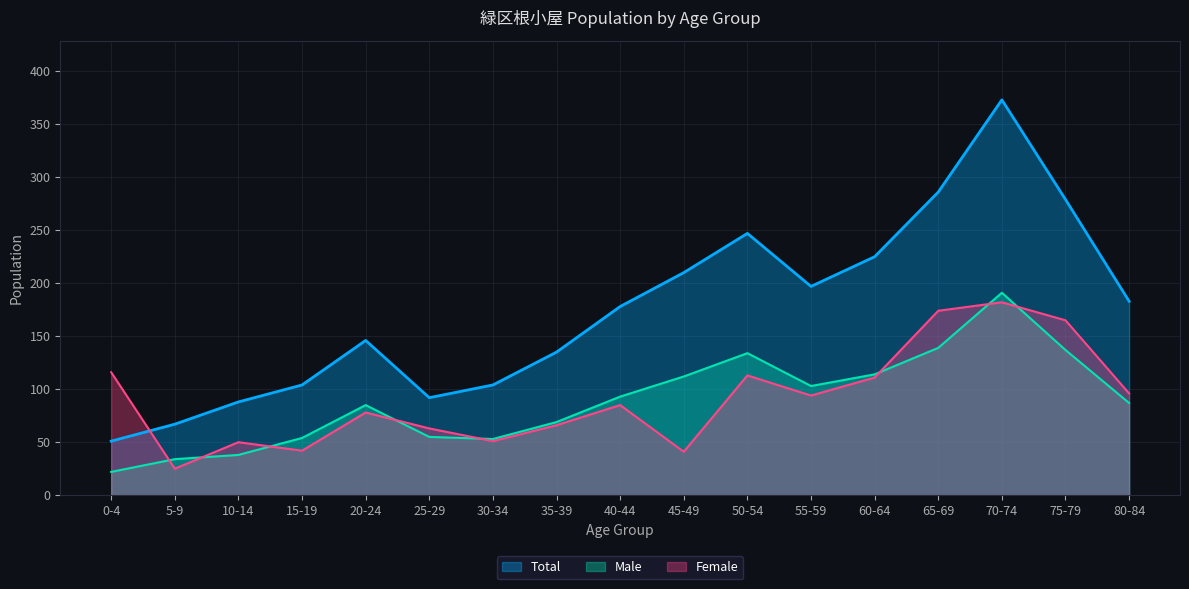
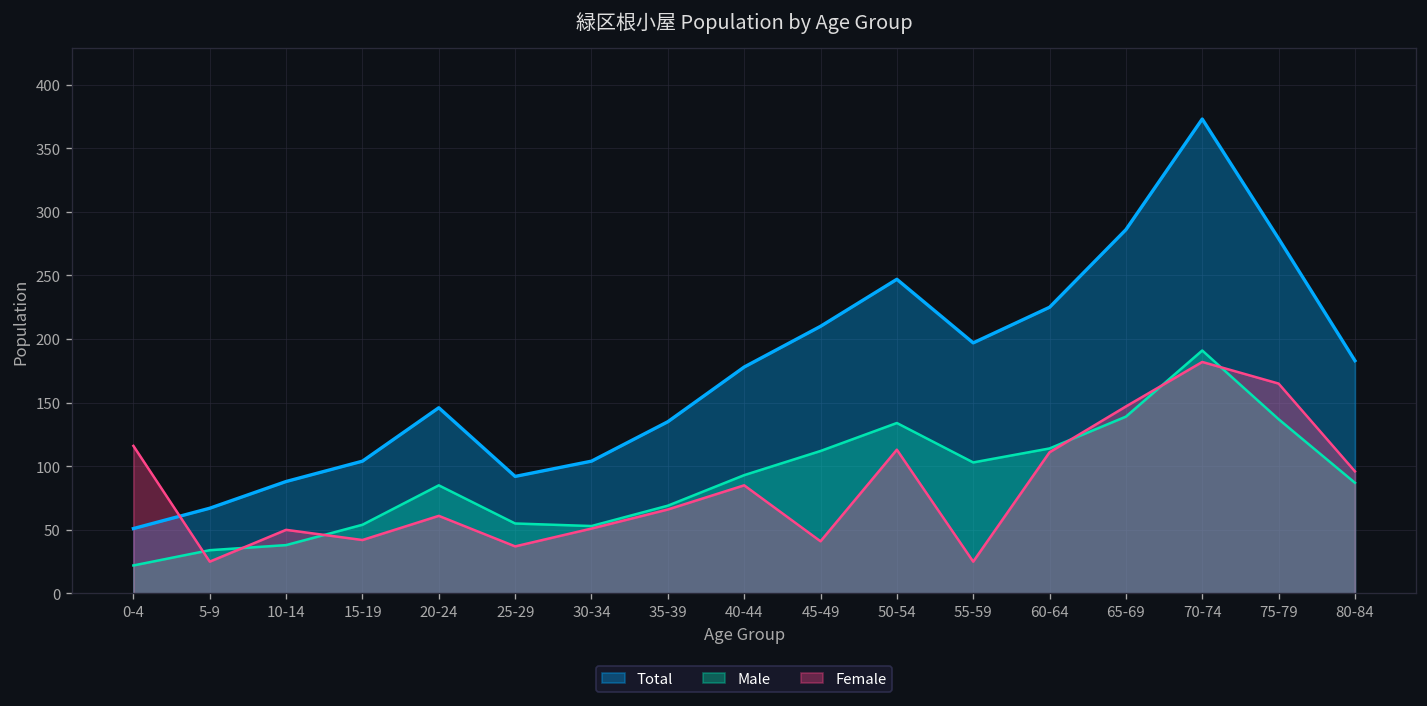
  {
    "Female": {
      "0-4": 116,
      "5-9": 25,
      "10-14": 50,
      "15-19": 42,
-     "20-24": 78,
-     "25-29": 63,
+     "20-24": 61,
+     "25-29": 37,
      "35-39": 66,
      "40-44": 85,
      "45-49": 41,
      "50-54": 113,
-     "55-59": 94,
+     "55-59": 25,
      "60-64": 111,
-     "65-69": 174,
+     "65-69": 147,
      "70-74": 182,
      "75-79": 165,
      "80-84": 96
    }
  }
